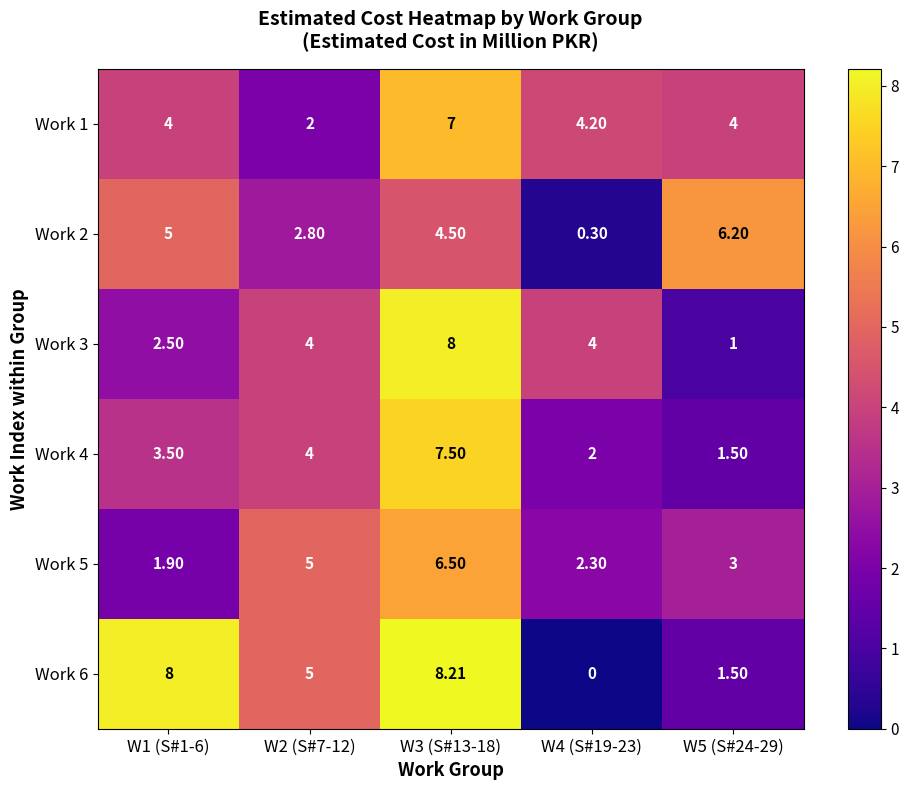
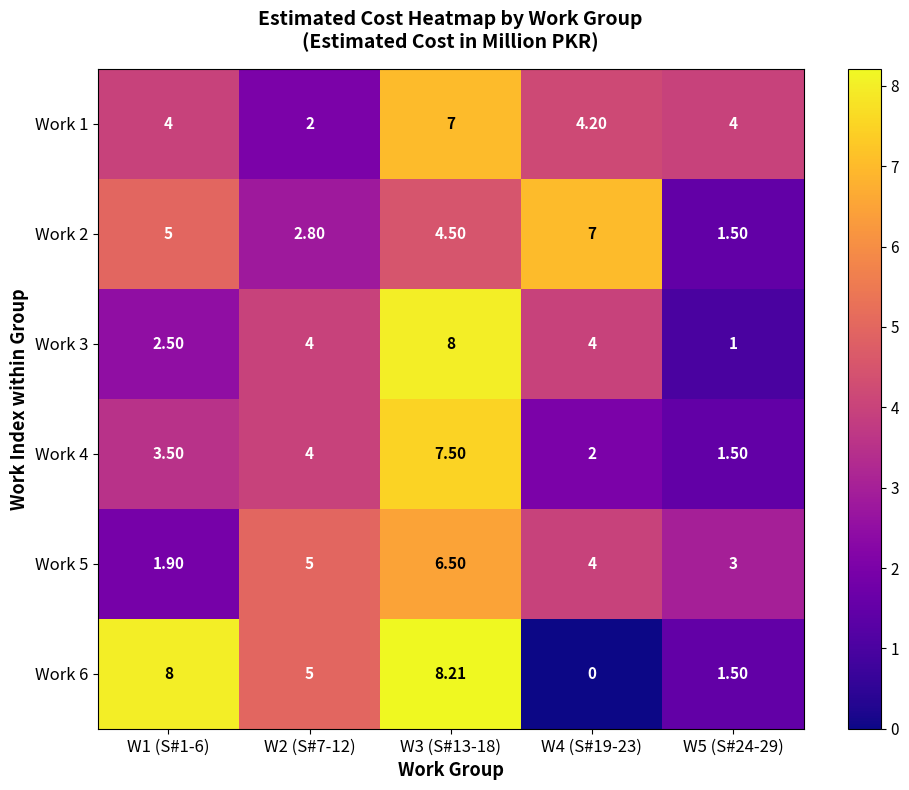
  {
    "Work 1": {
      "W1 (S#1-6)": 4,
      "W2 (S#7-12)": 2,
      "W3 (S#13-18)": 7,
      "W4 (S#19-23)": 4.20,
      "W5 (S#24-29)": 4
    },
    "Work 2": {
      "W1 (S#1-6)": 5,
      "W2 (S#7-12)": 2.80,
      "W3 (S#13-18)": 4.50,
-     "W4 (S#19-23)": 0.30,
-     "W5 (S#24-29)": 6.20
+     "W4 (S#19-23)": 7,
+     "W5 (S#24-29)": 1.50
    },
    "Work 3": {
      "W1 (S#1-6)": 2.50,
      "W2 (S#7-12)": 4,
      "W3 (S#13-18)": 8,
      "W4 (S#19-23)": 4,
      "W5 (S#24-29)": 1
    },
    "Work 4": {
      "W1 (S#1-6)": 3.50,
      "W2 (S#7-12)": 4,
      "W3 (S#13-18)": 7.50,
      "W4 (S#19-23)": 2,
      "W5 (S#24-29)": 1.50
    },
    "Work 5": {
      "W1 (S#1-6)": 1.90,
      "W2 (S#7-12)": 5,
      "W3 (S#13-18)": 6.50,
-     "W4 (S#19-23)": 2.30,
+     "W4 (S#19-23)": 4,
      "W5 (S#24-29)": 3
    },
    "Work 6": {
      "W1 (S#1-6)": 8,
      "W2 (S#7-12)": 5,
      "W3 (S#13-18)": 8.21,
      "W4 (S#19-23)": 0,
      "W5 (S#24-29)": 1.50
    }
  }
